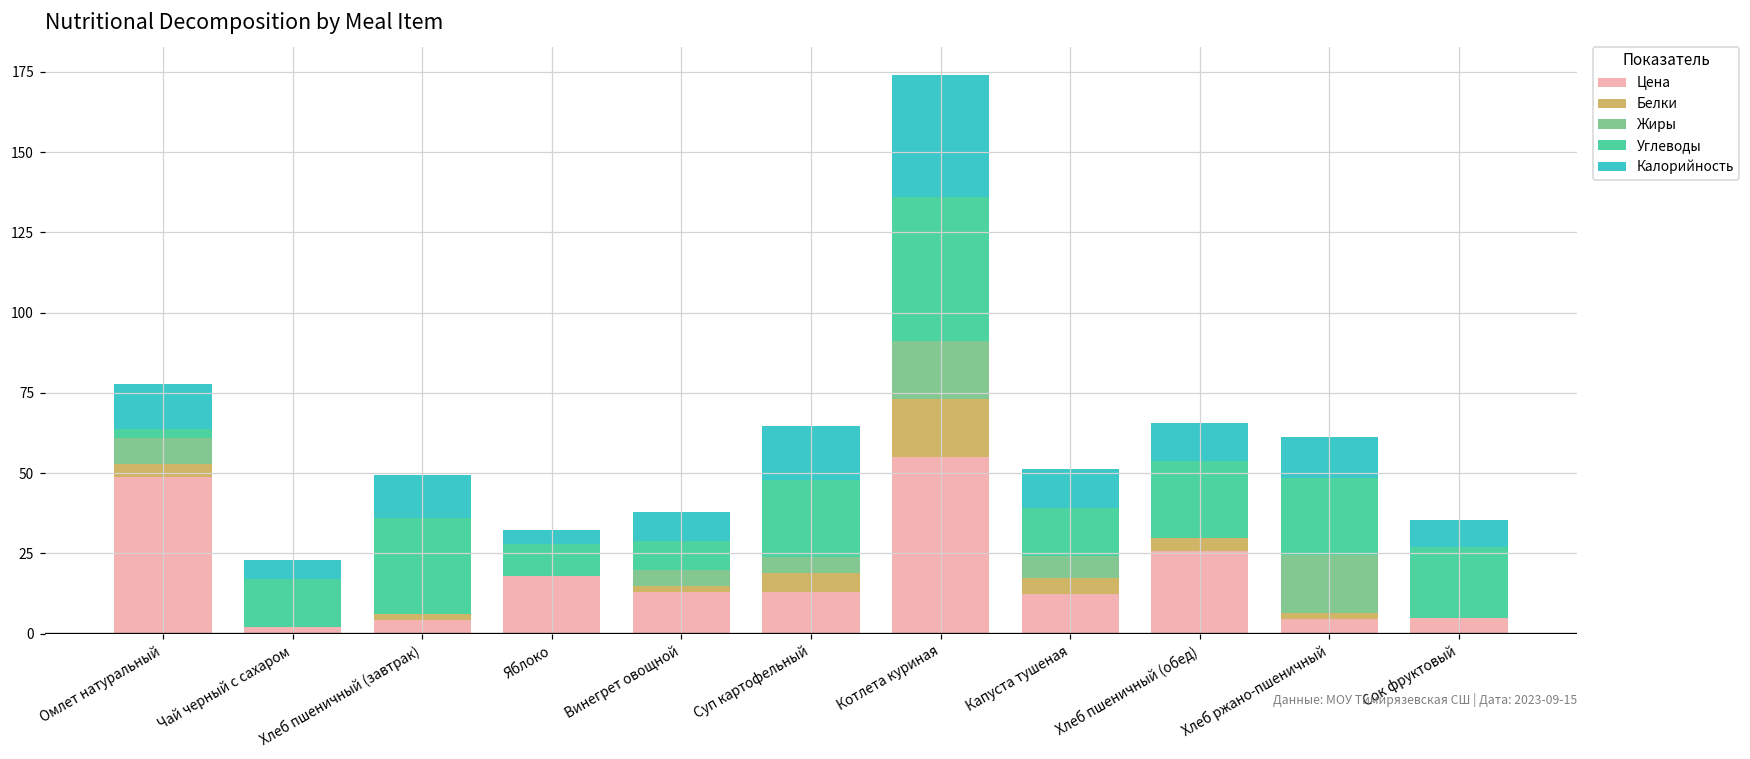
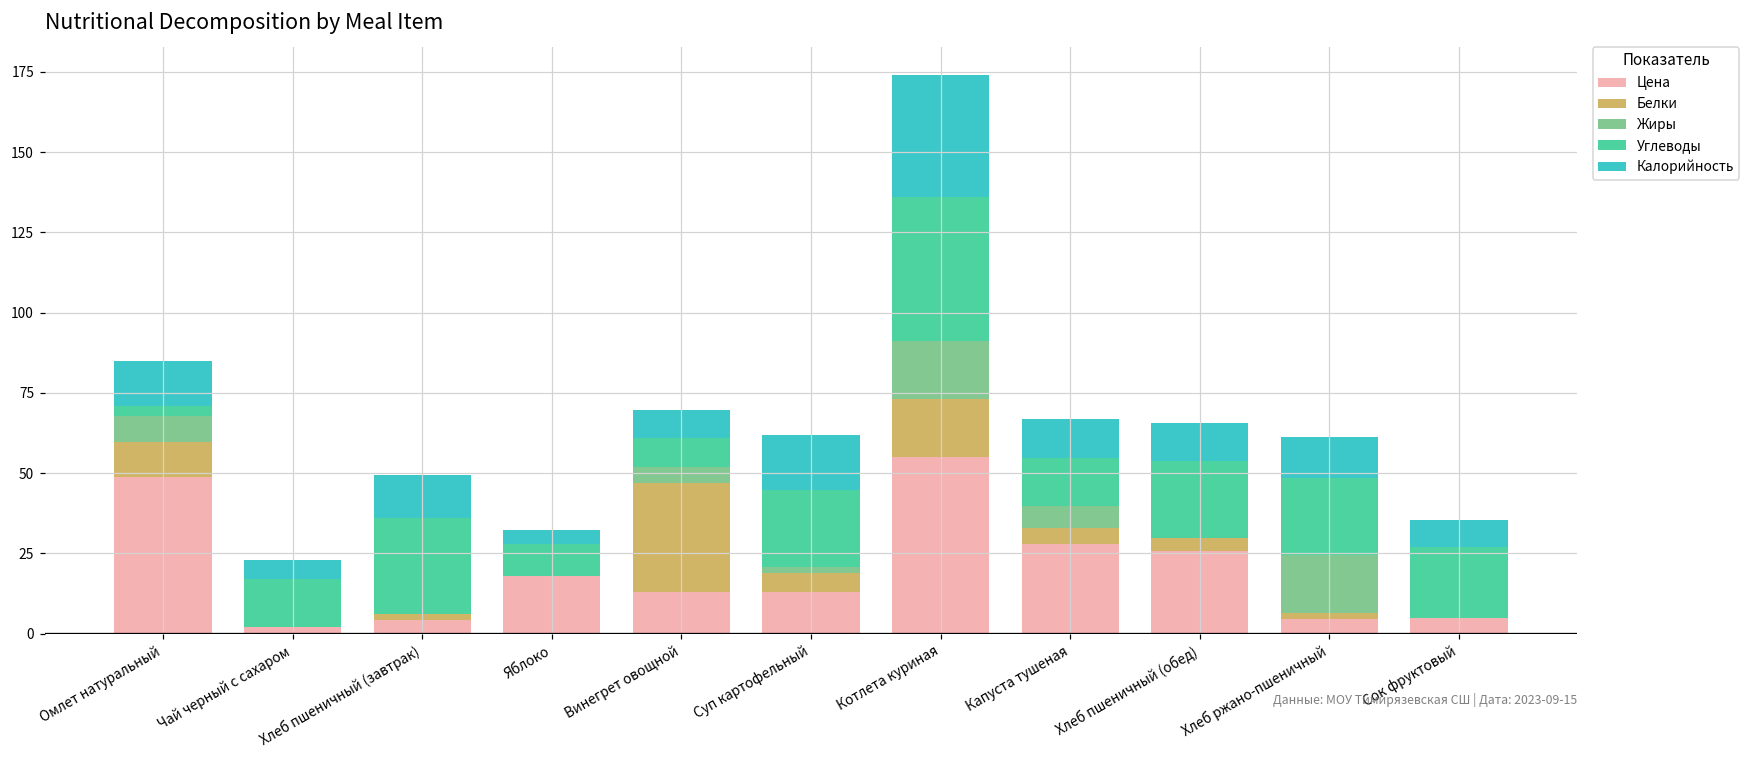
  {
    "Цена": {
      "Омлет натуральный": 49,
      "Чай черный с сахаром": 2,
      "Хлеб пшеничный (завтрак)": 4,
      "Яблоко": 18,
      "Винегрет овощной": 13,
      "Суп картофельный": 13,
      "Котлета куриная": 55,
-     "Капуста тушеная": 12,
+     "Капуста тушеная": 28,
      "Хлеб пшеничный (обед)": 26,
      "Хлеб ржано-пшеничный": 4,
      "Сок фруктовый": 5
    },
    "Белки": {
-     "Омлет натуральный": 4,
+     "Омлет натуральный": 11,
      "Чай черный с сахаром": 0,
      "Хлеб пшеничный (завтрак)": 2,
      "Яблоко": 0,
-     "Винегрет овощной": 2,
+     "Винегрет овощной": 34,
      "Суп картофельный": 6,
      "Котлета куриная": 18,
      "Капуста тушеная": 5,
      "Хлеб пшеничный (обед)": 4,
      "Хлеб ржано-пшеничный": 2,
      "Сок фруктовый": 0
    },
    "Жиры": {
      "Омлет натуральный": 8,
      "Чай черный с сахаром": 0,
      "Хлеб пшеничный (завтрак)": 0,
      "Яблоко": 0,
      "Винегрет овощной": 5,
-     "Суп картофельный": 5,
+     "Суп картофельный": 2,
      "Котлета куриная": 18,
      "Капуста тушеная": 7,
      "Хлеб пшеничный (обед)": 0,
      "Хлеб ржано-пшеничный": 18,
      "Сок фруктовый": 0
    }
  }
